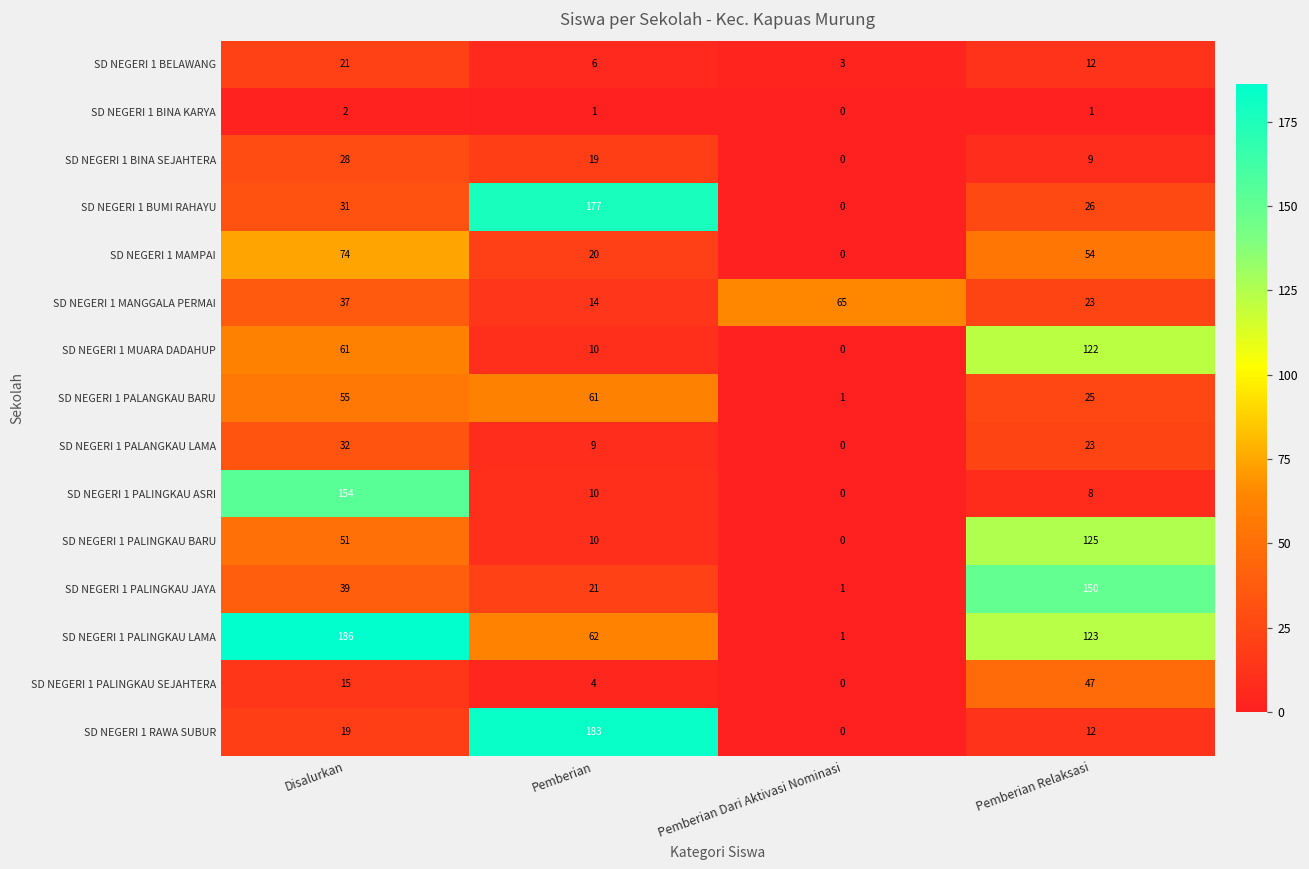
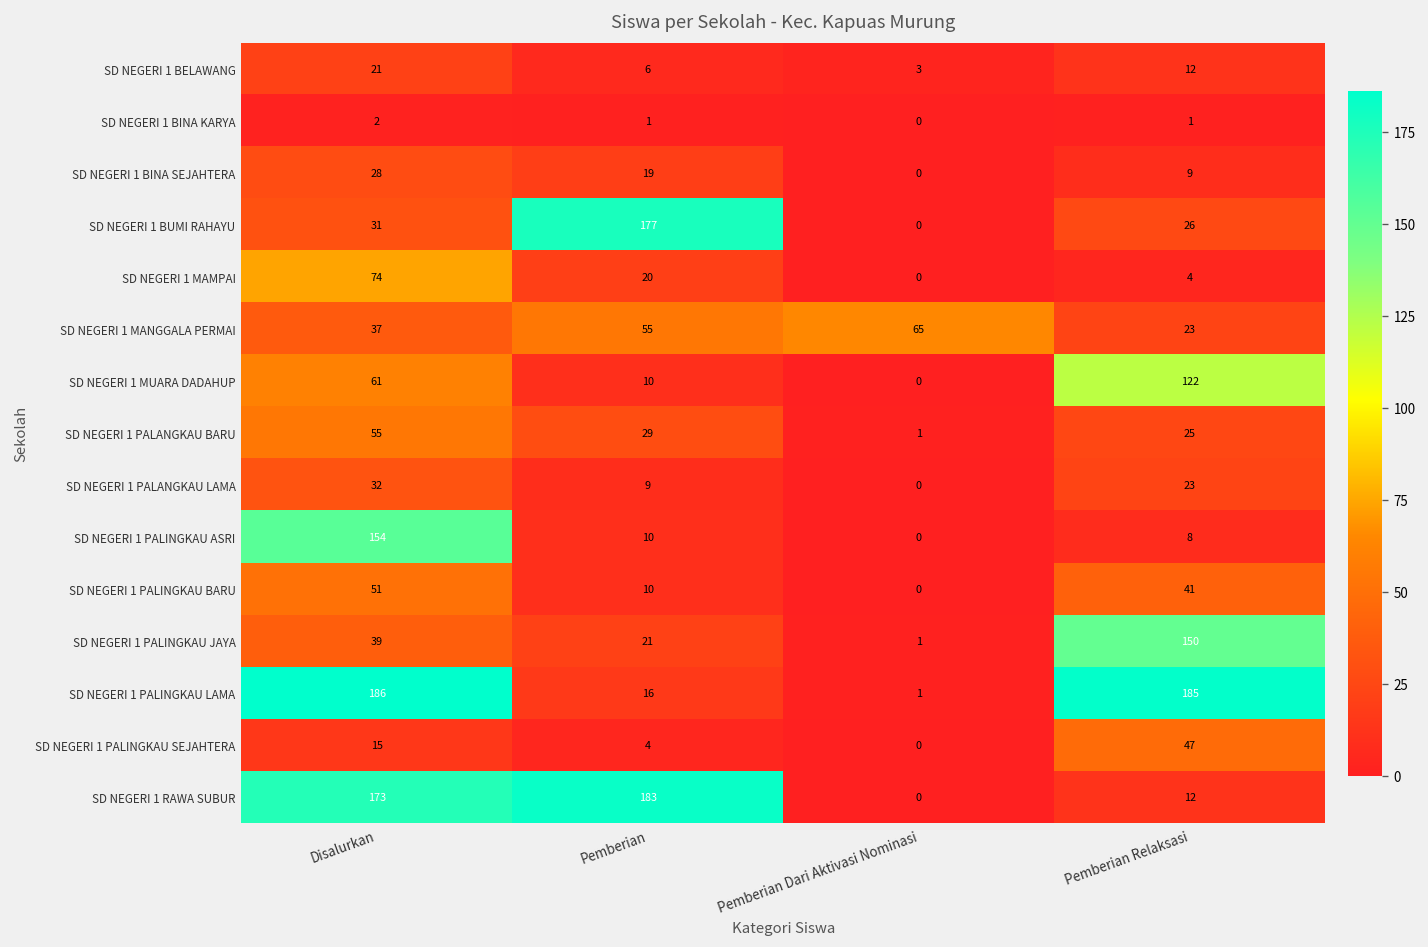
  {
    "SD NEGERI 1 BELAWANG": {
      "Disalurkan": 21,
      "Pemberian": 6,
      "Pemberian Dari Aktivasi Nominasi": 3,
      "Pemberian Relaksasi": 12
    },
    "SD NEGERI 1 BINA KARYA": {
      "Disalurkan": 2,
      "Pemberian": 1,
      "Pemberian Dari Aktivasi Nominasi": 0,
      "Pemberian Relaksasi": 1
    },
    "SD NEGERI 1 BINA SEJAHTERA": {
      "Disalurkan": 28,
      "Pemberian": 19,
      "Pemberian Dari Aktivasi Nominasi": 0,
      "Pemberian Relaksasi": 9
    },
    "SD NEGERI 1 BUMI RAHAYU": {
      "Disalurkan": 31,
      "Pemberian": 177,
      "Pemberian Dari Aktivasi Nominasi": 0,
      "Pemberian Relaksasi": 26
    },
    "SD NEGERI 1 MAMPAI": {
      "Disalurkan": 74,
      "Pemberian": 20,
      "Pemberian Dari Aktivasi Nominasi": 0,
-     "Pemberian Relaksasi": 54
+     "Pemberian Relaksasi": 4
    },
    "SD NEGERI 1 MANGGALA PERMAI": {
      "Disalurkan": 37,
-     "Pemberian": 14,
+     "Pemberian": 55,
      "Pemberian Dari Aktivasi Nominasi": 65,
      "Pemberian Relaksasi": 23
    },
    "SD NEGERI 1 MUARA DADAHUP": {
      "Disalurkan": 61,
      "Pemberian": 10,
      "Pemberian Dari Aktivasi Nominasi": 0,
      "Pemberian Relaksasi": 122
    },
    "SD NEGERI 1 PALANGKAU BARU": {
      "Disalurkan": 55,
-     "Pemberian": 61,
+     "Pemberian": 29,
      "Pemberian Dari Aktivasi Nominasi": 1,
      "Pemberian Relaksasi": 25
    },
    "SD NEGERI 1 PALANGKAU LAMA": {
      "Disalurkan": 32,
      "Pemberian": 9,
      "Pemberian Dari Aktivasi Nominasi": 0,
      "Pemberian Relaksasi": 23
    },
    "SD NEGERI 1 PALINGKAU ASRI": {
      "Disalurkan": 154,
      "Pemberian": 10,
      "Pemberian Dari Aktivasi Nominasi": 0,
      "Pemberian Relaksasi": 8
    },
    "SD NEGERI 1 PALINGKAU BARU": {
      "Disalurkan": 51,
      "Pemberian": 10,
      "Pemberian Dari Aktivasi Nominasi": 0,
-     "Pemberian Relaksasi": 125
+     "Pemberian Relaksasi": 41
    },
    "SD NEGERI 1 PALINGKAU JAYA": {
      "Disalurkan": 39,
      "Pemberian": 21,
      "Pemberian Dari Aktivasi Nominasi": 1,
      "Pemberian Relaksasi": 150
    },
    "SD NEGERI 1 PALINGKAU LAMA": {
      "Disalurkan": 186,
-     "Pemberian": 62,
+     "Pemberian": 16,
      "Pemberian Dari Aktivasi Nominasi": 1,
-     "Pemberian Relaksasi": 123
+     "Pemberian Relaksasi": 185
    },
    "SD NEGERI 1 PALINGKAU SEJAHTERA": {
      "Disalurkan": 15,
      "Pemberian": 4,
      "Pemberian Dari Aktivasi Nominasi": 0,
      "Pemberian Relaksasi": 47
    },
    "SD NEGERI 1 RAWA SUBUR": {
-     "Disalurkan": 19,
+     "Disalurkan": 173,
      "Pemberian": 183,
      "Pemberian Dari Aktivasi Nominasi": 0,
      "Pemberian Relaksasi": 12
    }
  }
